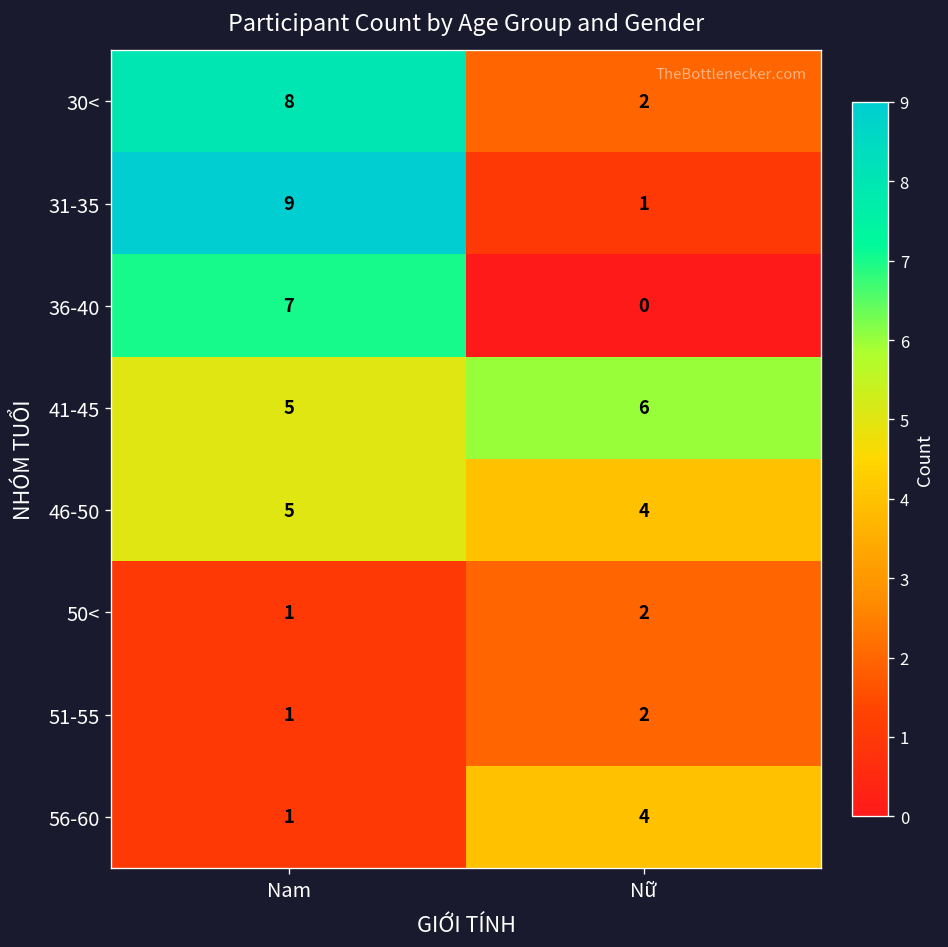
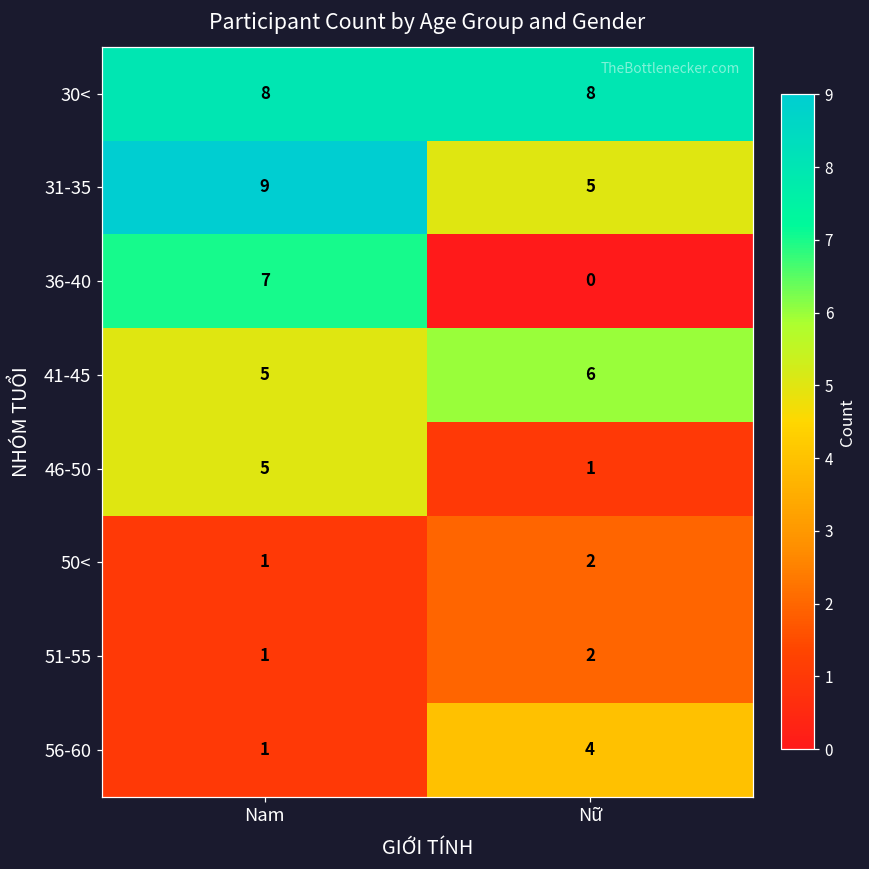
  {
    "30<": {
      "Nam": 8,
-     "Nữ": 2
+     "Nữ": 8
    },
    "31-35": {
      "Nam": 9,
-     "Nữ": 1
+     "Nữ": 5
    },
    "36-40": {
      "Nam": 7,
      "Nữ": 0
    },
    "41-45": {
      "Nam": 5,
      "Nữ": 6
    },
    "46-50": {
      "Nam": 5,
-     "Nữ": 4
+     "Nữ": 1
    },
    "50<": {
      "Nam": 1,
      "Nữ": 2
    },
    "51-55": {
      "Nam": 1,
      "Nữ": 2
    },
    "56-60": {
      "Nam": 1,
      "Nữ": 4
    }
  }
